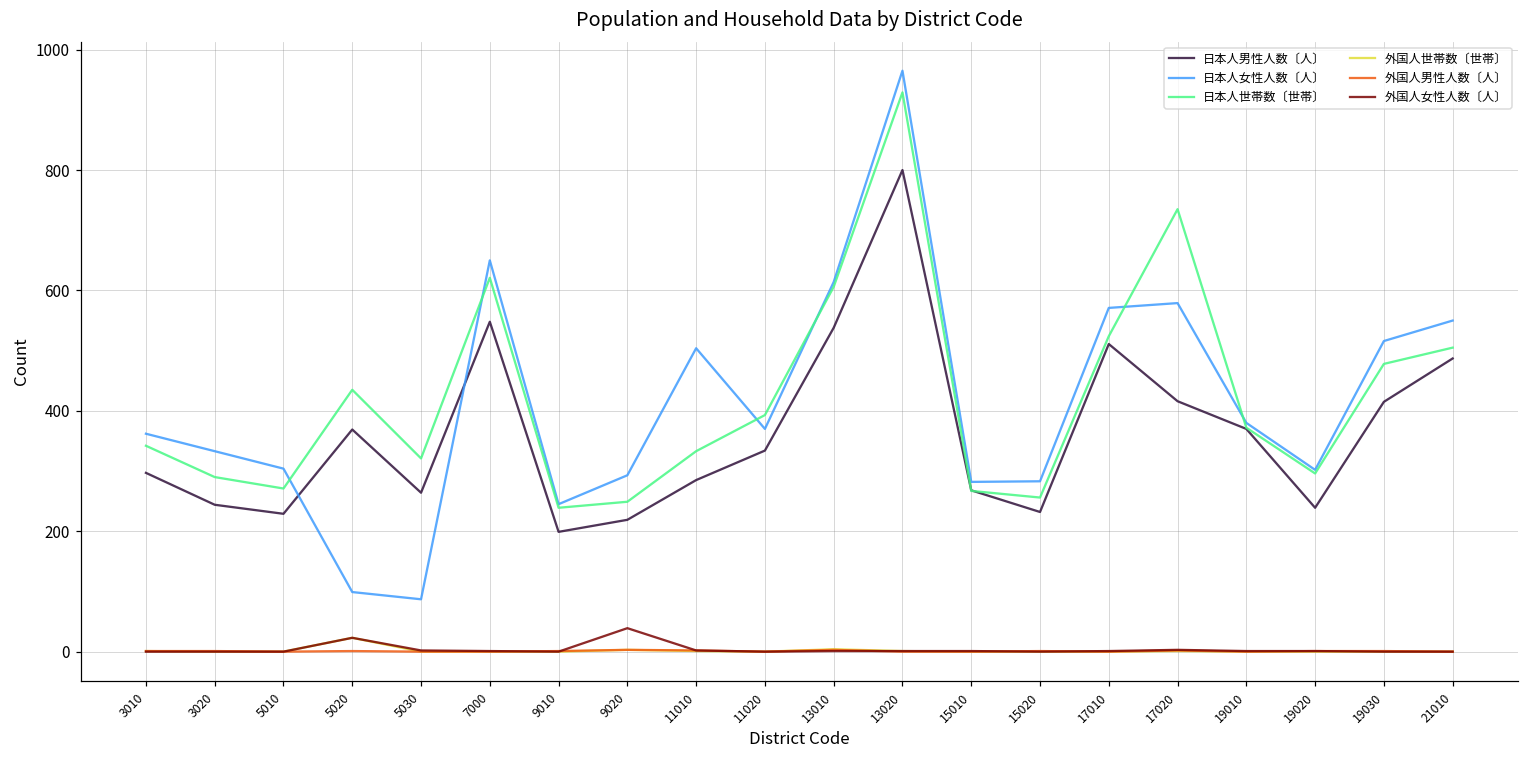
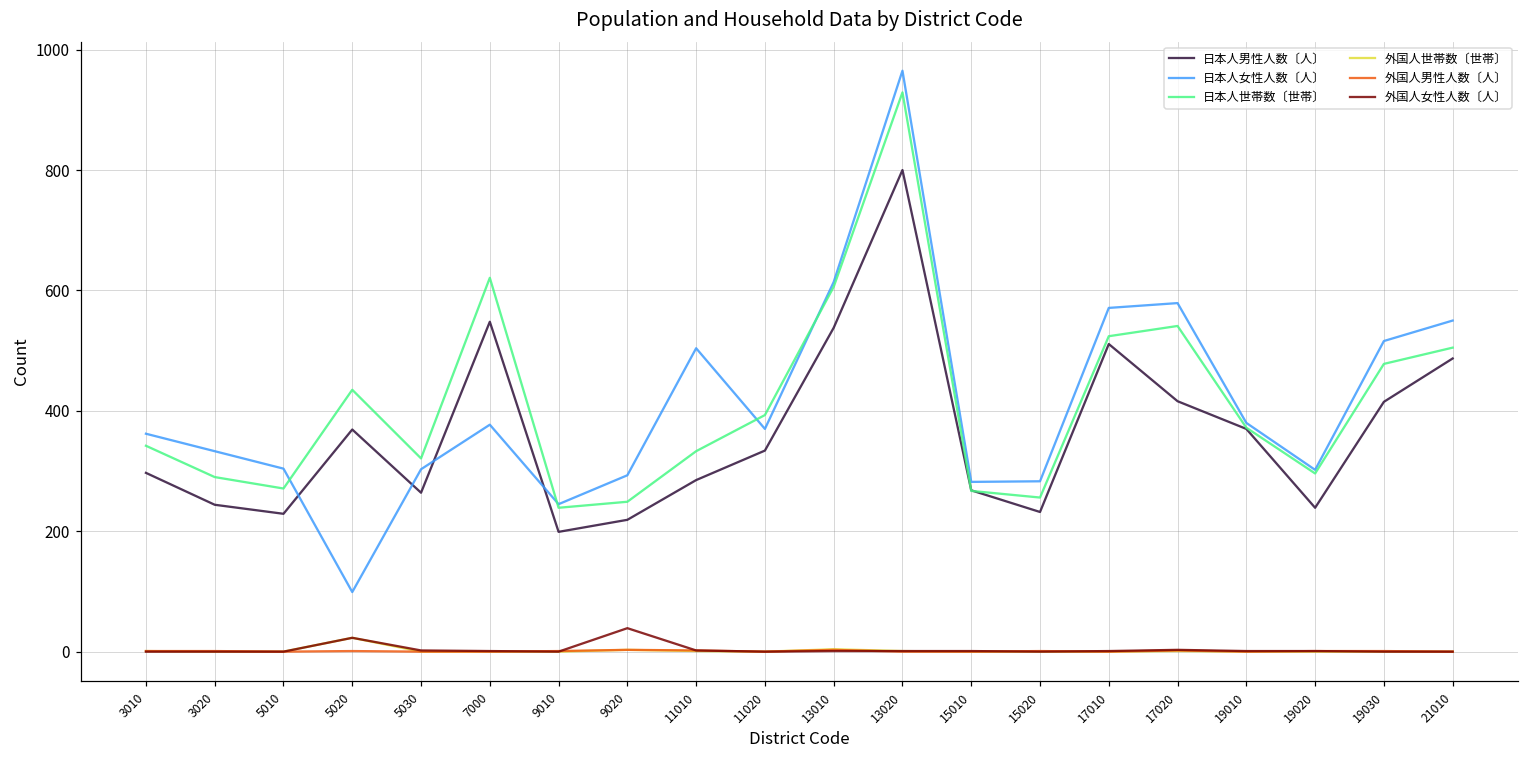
  {
    "日本人男性人数〔人〕": {
      "3010": 300,
      "3020": 240,
      "5010": 230,
      "5020": 370,
      "5030": 260,
      "7000": 550,
      "9010": 200,
      "9020": 220,
      "11010": 290,
      "11020": 330,
      "13010": 540,
      "13020": 800,
      "15020": 230,
      "17010": 510,
      "17020": 420,
      "19020": 240,
      "19030": 420,
      "21010": 490
    },
    "日本人女性人数〔人〕": {
      "3010": 360,
      "3020": 330,
      "5010": 300,
      "5020": 100,
-     "5030": 90,
-     "7000": 650,
+     "5030": 300,
+     "7000": 380,
      "9010": 250,
      "9020": 290,
      "11010": 500,
      "11020": 370,
      "13010": 610,
      "13020": 970,
      "15010": 280,
      "15020": 280,
      "17010": 570,
      "17020": 580,
      "19010": 380,
      "19020": 300,
      "19030": 520,
      "21010": 550
    },
    "日本人世帯数〔世帯〕": {
      "3010": 340,
      "3020": 290,
      "5010": 270,
      "5020": 440,
      "5030": 320,
      "7000": 620,
      "9010": 240,
      "9020": 250,
      "11010": 330,
      "11020": 390,
      "13010": 610,
      "13020": 930,
      "15020": 260,
      "17010": 520,
-     "17020": 740,
+     "17020": 540,
      "19020": 300,
      "19030": 480,
      "21010": 510
    },
    "外国人男性人数〔人〕": {
      "5020": 0
    },
    "外国人女性人数〔人〕": {
      "9020": 40
    }
  }
